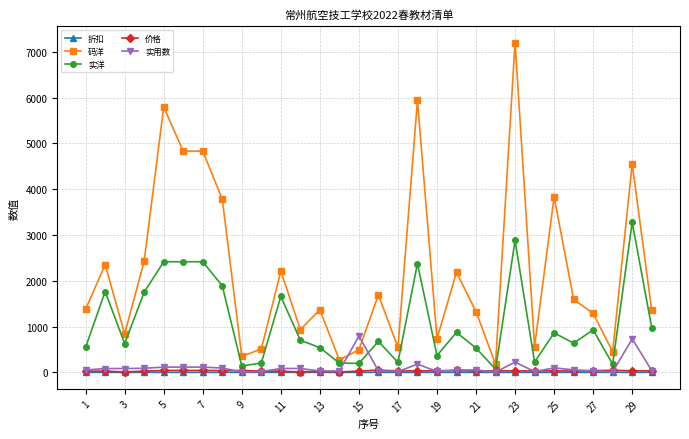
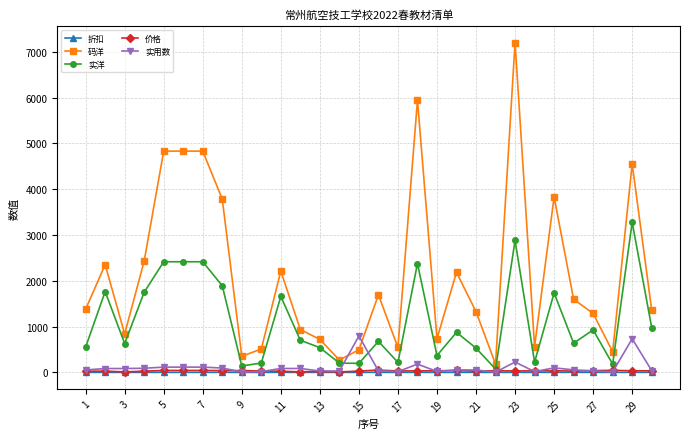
  {
    "码洋": {
      "1": 1400,
      "3": 800,
-     "5": 5800,
+     "5": 4800,
      "7": 4800,
      "9": 400,
      "11": 2200,
-     "13": 1400,
+     "13": 700,
      "15": 500,
      "17": 500,
      "19": 700,
      "21": 1300,
      "23": 7200,
      "25": 3800,
      "27": 1300,
      "29": 4600
    },
    "实洋": {
      "1": 600,
      "3": 600,
      "5": 2400,
      "7": 2400,
      "9": 100,
      "11": 1700,
      "13": 500,
      "15": 200,
      "17": 200,
      "19": 400,
      "21": 500,
      "23": 2900,
-     "25": 900,
+     "25": 1700,
      "27": 900,
      "29": 3300
    },
    "实用数": {
      "3": 100,
      "5": 100,
      "7": 100,
      "11": 100,
      "15": 800,
      "23": 200,
      "25": 100,
      "29": 700
    }
  }
